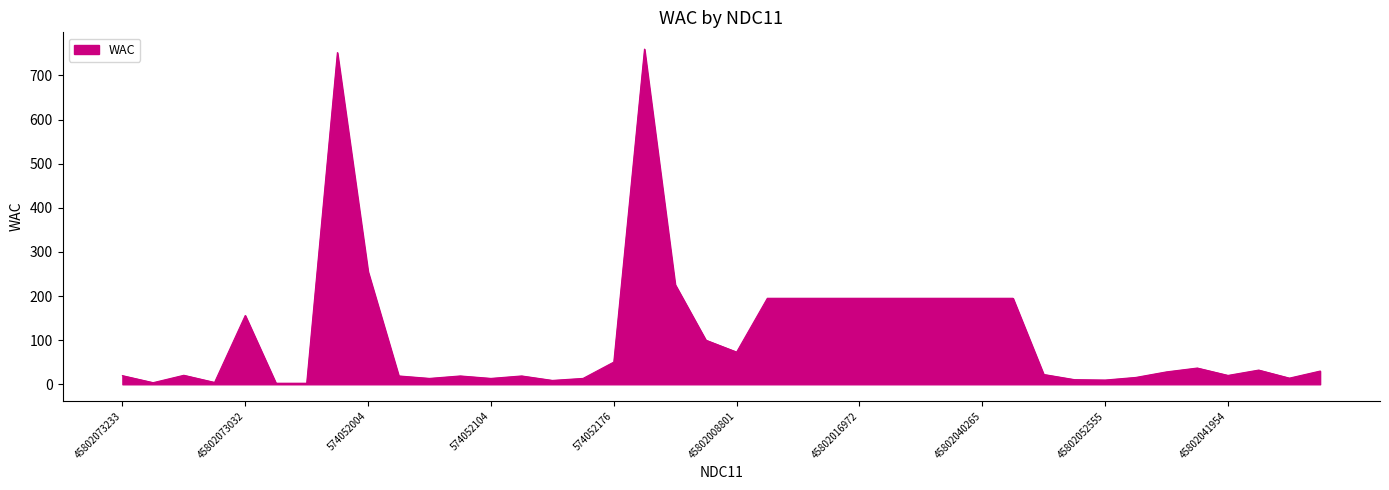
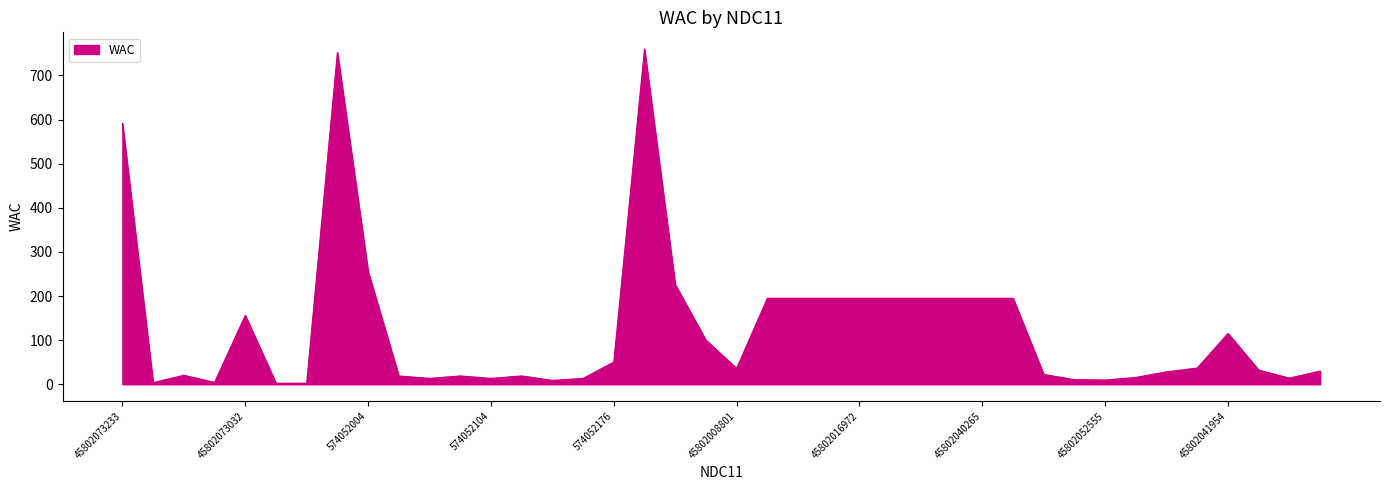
  {
-   "45802073233": 20,
+   "45802073233": 590,
    "45802073032": 160,
    "574052004": 260,
    "574052104": 10,
    "574052176": 50,
-   "45802008801": 70,
+   "45802008801": 40,
    "45802016972": 200,
    "45802040265": 200,
    "45802052555": 10,
-   "45802041954": 20
+   "45802041954": 120
  }
